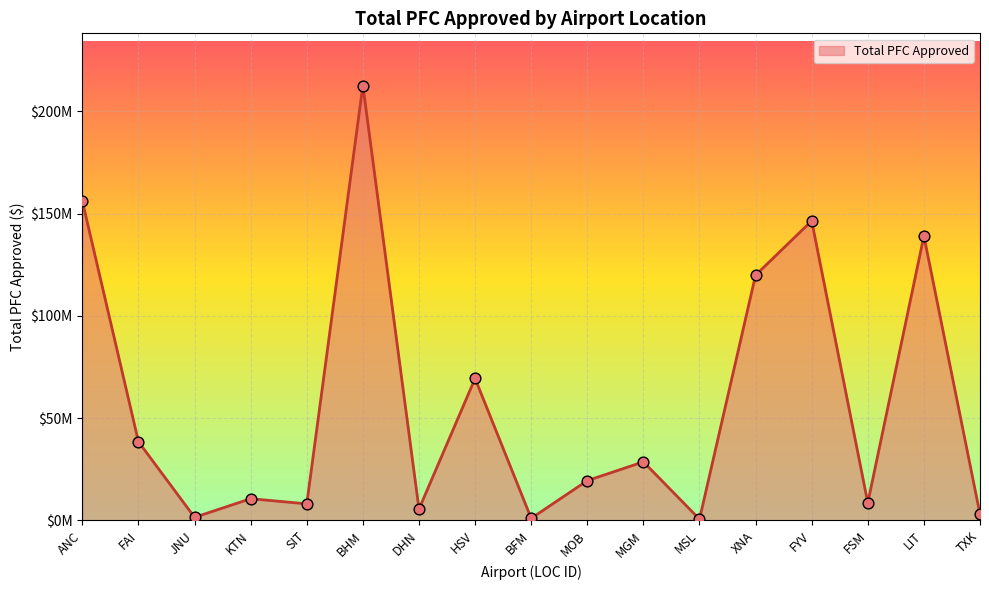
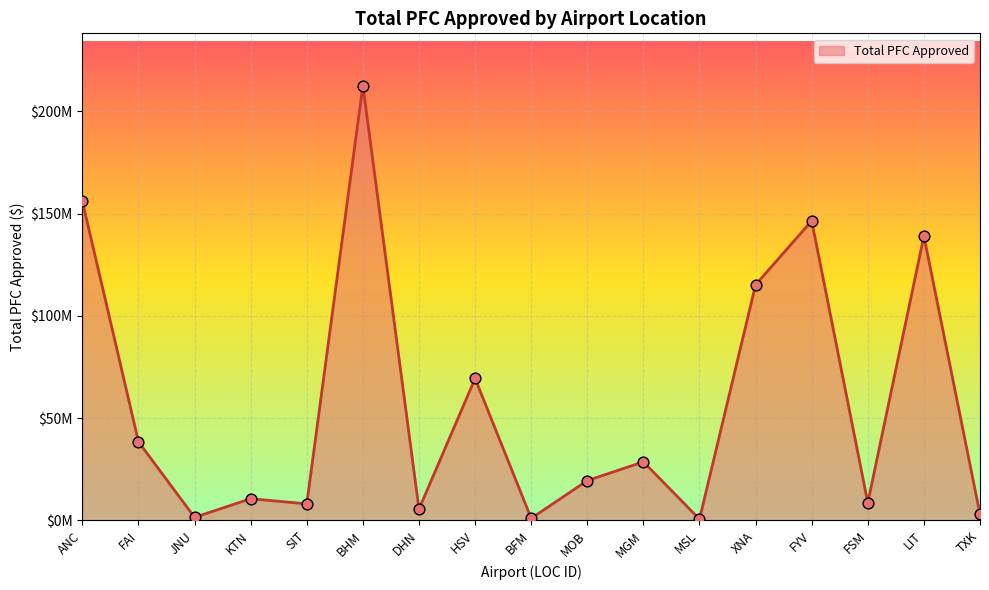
  {
    "ANC": "$156000000",
    "FAI": "$38000000",
    "JNU": "$1000000",
    "KTN": "$11000000",
    "SIT": "$8000000",
    "BHM": "$213000000",
    "DHN": "$6000000",
    "HSV": "$69000000",
    "BFM": "$1000000",
    "MOB": "$19000000",
    "MGM": "$29000000",
    "MSL": "$1000000",
-   "XNA": "$120000000",
+   "XNA": "$115000000",
    "FYV": "$146000000",
    "FSM": "$9000000",
    "LIT": "$139000000",
    "TXK": "$3000000"
  }
